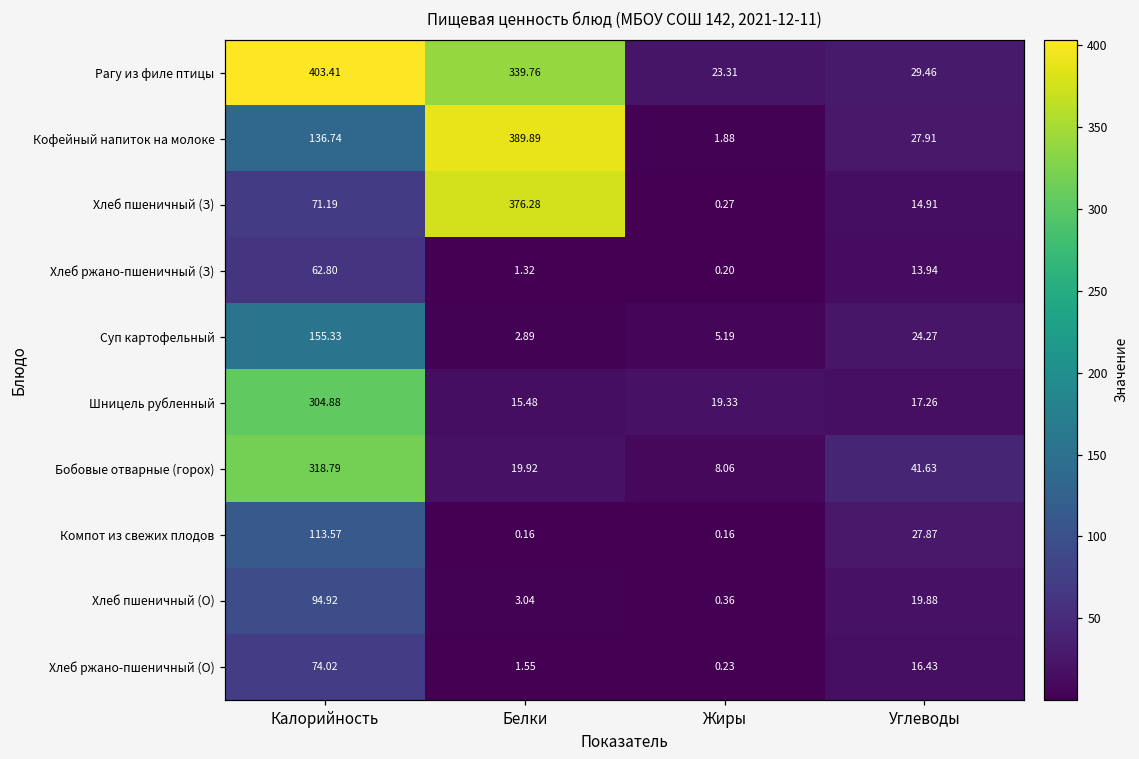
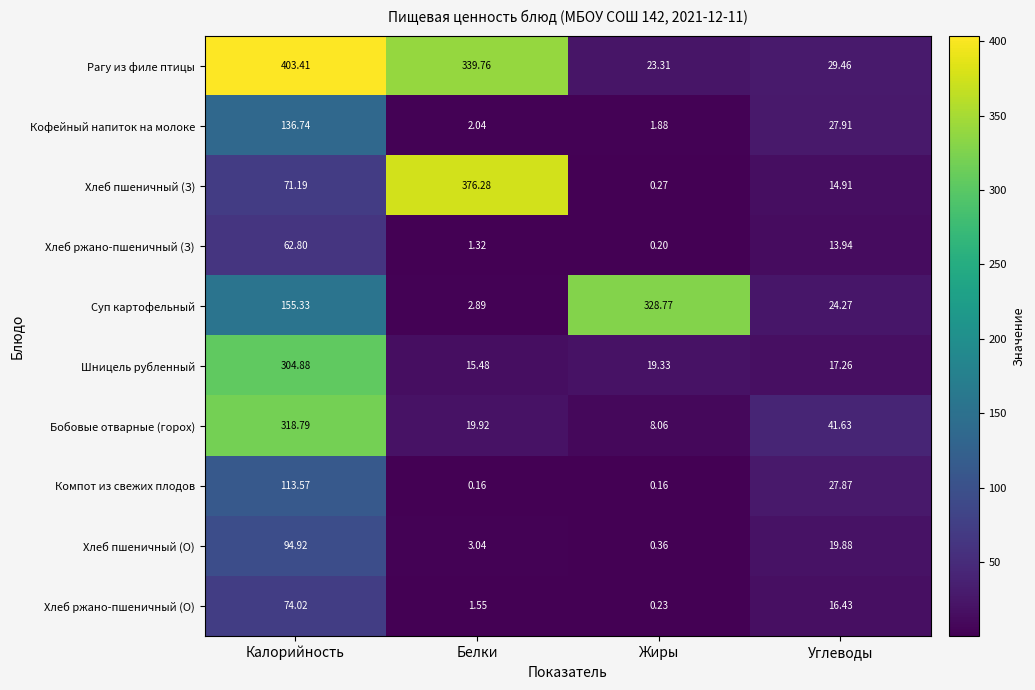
  {
    "Рагу из филе птицы": {
      "Калорийность": 403.41,
      "Белки": 339.76,
      "Жиры": 23.31,
      "Углеводы": 29.46
    },
    "Кофейный напиток на молоке": {
      "Калорийность": 136.74,
-     "Белки": 389.89,
+     "Белки": 2.04,
      "Жиры": 1.88,
      "Углеводы": 27.91
    },
    "Хлеб пшеничный (З)": {
      "Калорийность": 71.19,
      "Белки": 376.28,
      "Жиры": 0.27,
      "Углеводы": 14.91
    },
    "Хлеб ржано-пшеничный (З)": {
      "Калорийность": 62.80,
      "Белки": 1.32,
      "Жиры": 0.20,
      "Углеводы": 13.94
    },
    "Суп картофельный": {
      "Калорийность": 155.33,
      "Белки": 2.89,
-     "Жиры": 5.19,
+     "Жиры": 328.77,
      "Углеводы": 24.27
    },
    "Шницель рубленный": {
      "Калорийность": 304.88,
      "Белки": 15.48,
      "Жиры": 19.33,
      "Углеводы": 17.26
    },
    "Бобовые отварные (горох)": {
      "Калорийность": 318.79,
      "Белки": 19.92,
      "Жиры": 8.06,
      "Углеводы": 41.63
    },
    "Компот из свежих плодов": {
      "Калорийность": 113.57,
      "Белки": 0.16,
      "Жиры": 0.16,
      "Углеводы": 27.87
    },
    "Хлеб пшеничный (О)": {
      "Калорийность": 94.92,
      "Белки": 3.04,
      "Жиры": 0.36,
      "Углеводы": 19.88
    },
    "Хлеб ржано-пшеничный (О)": {
      "Калорийность": 74.02,
      "Белки": 1.55,
      "Жиры": 0.23,
      "Углеводы": 16.43
    }
  }
